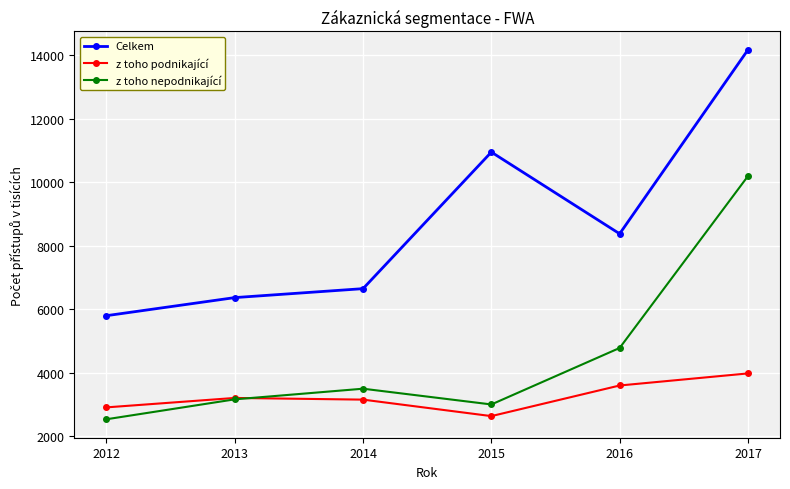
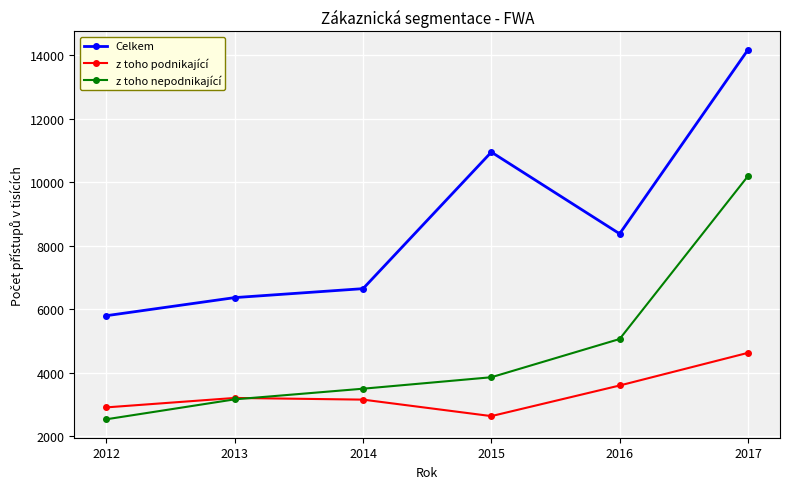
  {
    "Celkem": {
      "2012": 5800,
      "2013": 6400,
      "2014": 6600,
      "2015": 10900,
      "2016": 8400,
      "2017": 14200
    },
    "z toho podnikající": {
      "2012": 2900,
      "2014": 3200,
      "2015": 2600,
      "2016": 3600,
-     "2017": 4000
+     "2017": 4600
    },
    "z toho nepodnikající": {
      "2012": 2500,
      "2014": 3500,
-     "2015": 3000,
-     "2016": 4800,
+     "2015": 3900,
+     "2016": 5100,
      "2017": 10200
    }
  }
